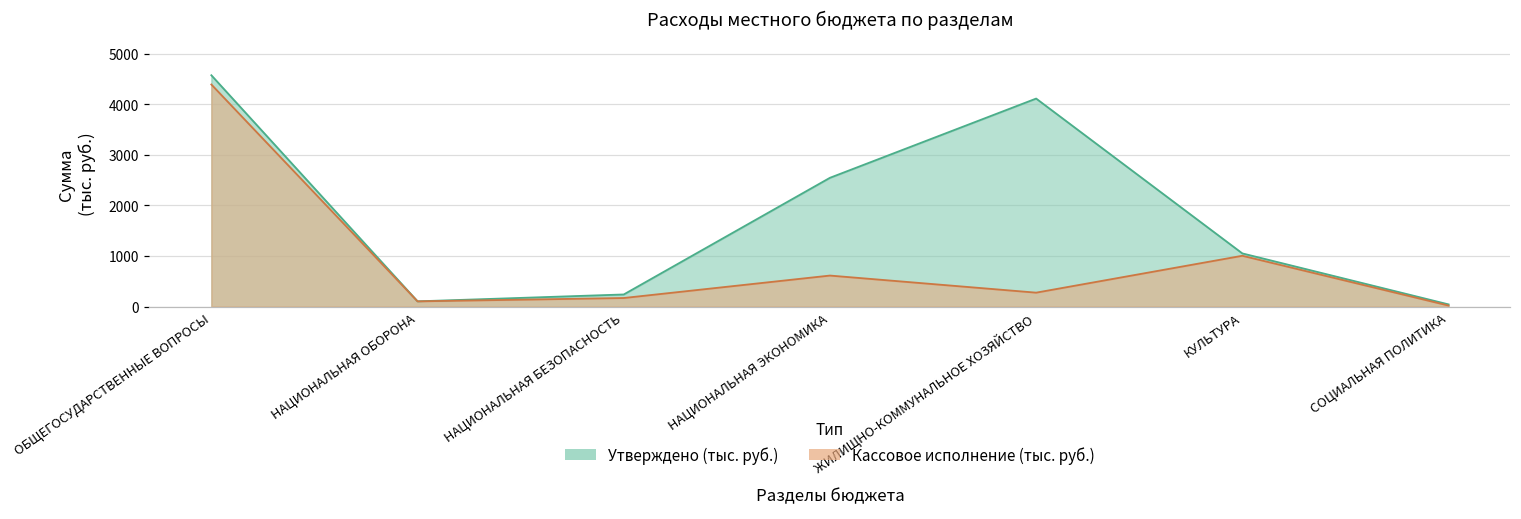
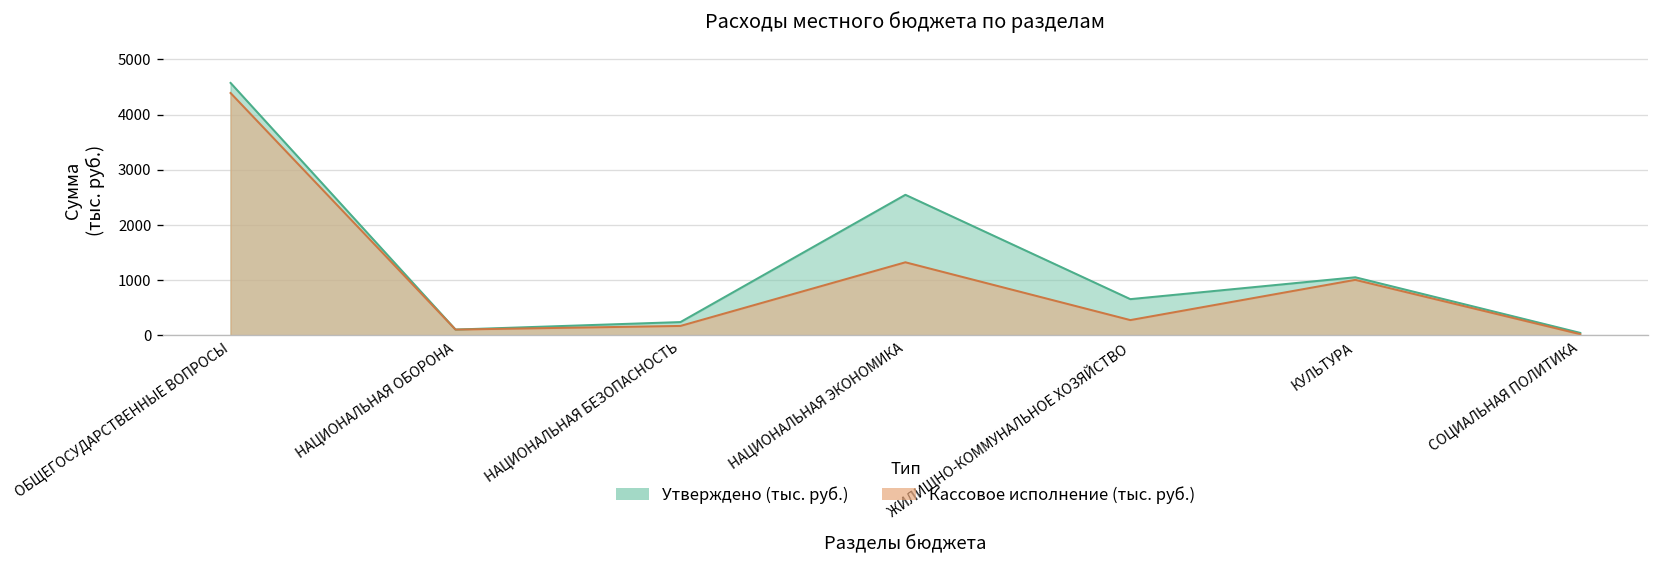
  {
    "Утверждено (тыс. руб.)": {
      "ОБЩЕГОСУДАРСТВЕННЫЕ ВОПРОСЫ": 4600,
      "НАЦИОНАЛЬНАЯ БЕЗОПАСНОСТЬ": 200,
      "НАЦИОНАЛЬНАЯ ЭКОНОМИКА": 2500,
-     "ЖИЛИЩНО-КОММУНАЛЬНОЕ ХОЗЯЙСТВО": 4100
+     "ЖИЛИЩНО-КОММУНАЛЬНОЕ ХОЗЯЙСТВО": 700
    },
    "Кассовое исполнение (тыс. руб.)": {
      "ОБЩЕГОСУДАРСТВЕННЫЕ ВОПРОСЫ": 4400,
      "НАЦИОНАЛЬНАЯ БЕЗОПАСНОСТЬ": 200,
-     "НАЦИОНАЛЬНАЯ ЭКОНОМИКА": 600,
+     "НАЦИОНАЛЬНАЯ ЭКОНОМИКА": 1300,
      "ЖИЛИЩНО-КОММУНАЛЬНОЕ ХОЗЯЙСТВО": 300
    }
  }
